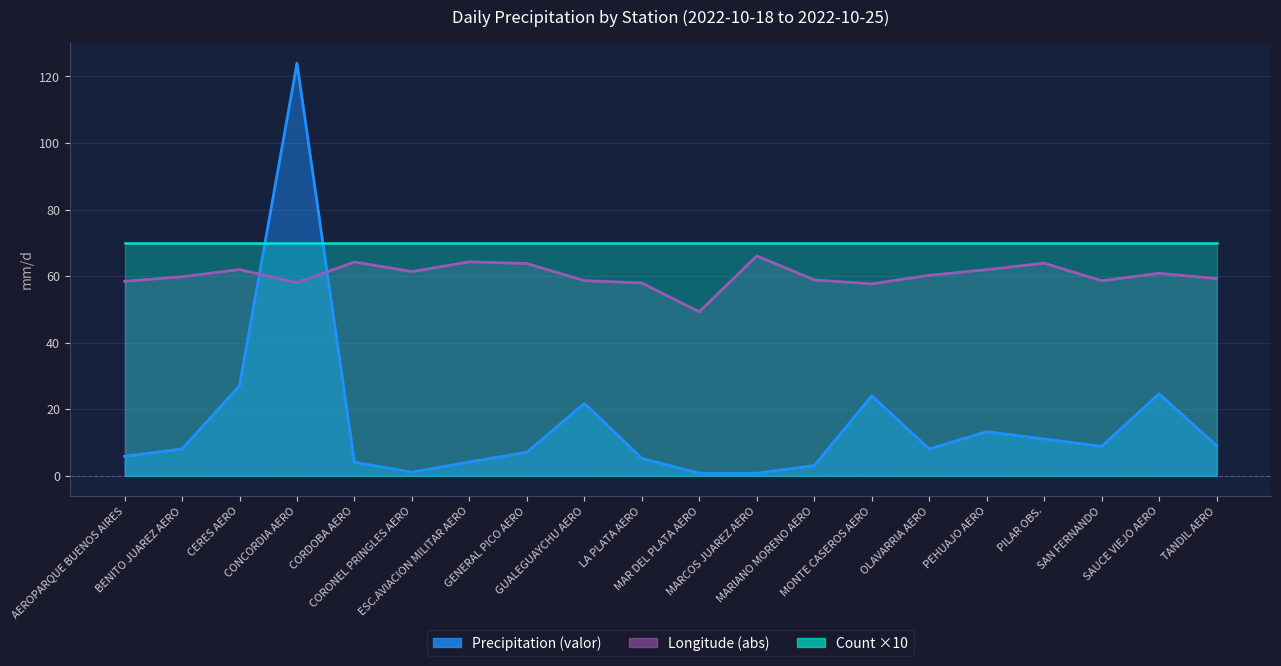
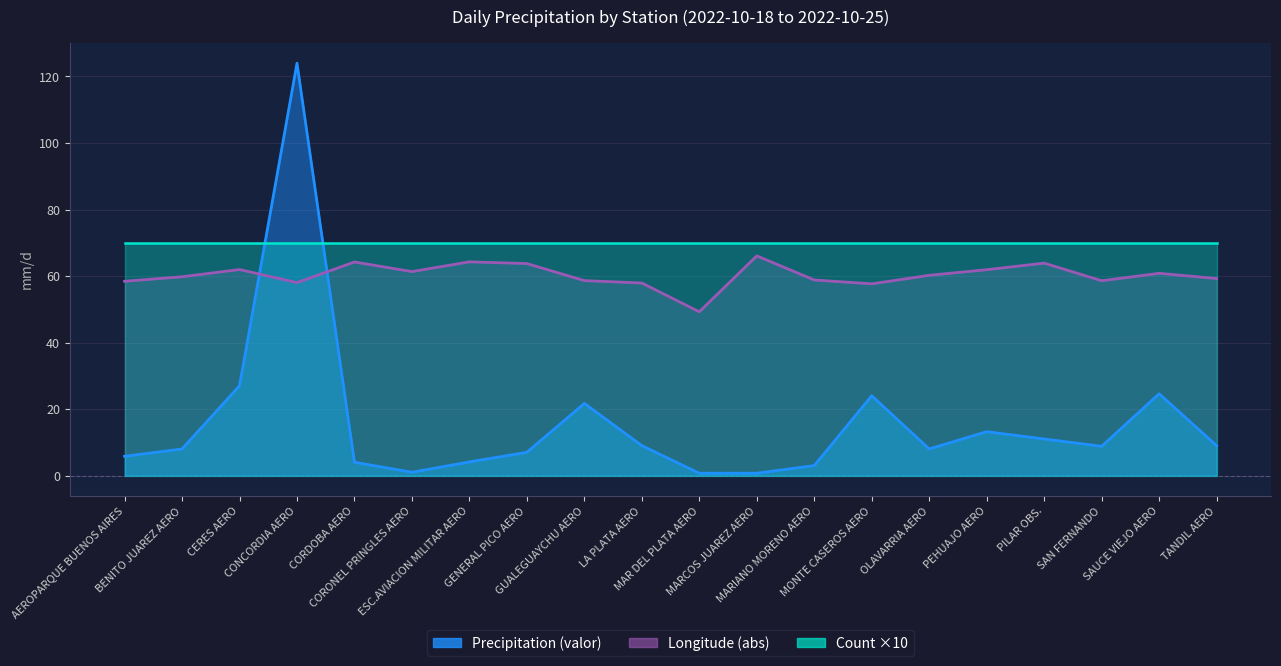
  {
    "Precipitation (valor)": {
      "AEROPARQUE BUENOS AIRES": 6,
      "BENITO JUAREZ AERO": 8,
      "CERES AERO": 27,
      "CONCORDIA AERO": 124,
      "CORDOBA AERO": 4,
      "CORONEL PRINGLES AERO": 1,
      "ESC.AVIACION MILITAR AERO": 4,
      "GENERAL PICO AERO": 7,
      "GUALEGUAYCHU AERO": 22,
-     "LA PLATA AERO": 5,
+     "LA PLATA AERO": 9,
      "MAR DEL PLATA AERO": 1,
      "MARCOS JUAREZ AERO": 1,
      "MARIANO MORENO AERO": 3,
      "MONTE CASEROS AERO": 24,
      "OLAVARRIA AERO": 8,
      "PEHUAJO AERO": 13,
      "PILAR OBS.": 11,
      "SAN FERNANDO": 9,
      "SAUCE VIEJO AERO": 25,
      "TANDIL AERO": 9
    },
    "Longitude (abs)": {
      "AEROPARQUE BUENOS AIRES": 58,
      "BENITO JUAREZ AERO": 60,
      "CERES AERO": 62,
      "CONCORDIA AERO": 58,
      "CORDOBA AERO": 64,
      "CORONEL PRINGLES AERO": 61,
      "ESC.AVIACION MILITAR AERO": 64,
      "GENERAL PICO AERO": 64,
      "GUALEGUAYCHU AERO": 59,
      "LA PLATA AERO": 58,
      "MAR DEL PLATA AERO": 49,
      "MARCOS JUAREZ AERO": 66,
      "MARIANO MORENO AERO": 59,
      "MONTE CASEROS AERO": 58,
      "OLAVARRIA AERO": 60,
      "PEHUAJO AERO": 62,
      "PILAR OBS.": 64,
      "SAN FERNANDO": 59,
      "SAUCE VIEJO AERO": 61,
      "TANDIL AERO": 59
    },
    "Count ×10": {
      "AEROPARQUE BUENOS AIRES": 70,
      "BENITO JUAREZ AERO": 70,
      "CERES AERO": 70,
      "CONCORDIA AERO": 70,
      "CORDOBA AERO": 70,
      "CORONEL PRINGLES AERO": 70,
      "ESC.AVIACION MILITAR AERO": 70,
      "GENERAL PICO AERO": 70,
      "GUALEGUAYCHU AERO": 70,
      "LA PLATA AERO": 70,
      "MAR DEL PLATA AERO": 70,
      "MARCOS JUAREZ AERO": 70,
      "MARIANO MORENO AERO": 70,
      "MONTE CASEROS AERO": 70,
      "OLAVARRIA AERO": 70,
      "PEHUAJO AERO": 70,
      "PILAR OBS.": 70,
      "SAN FERNANDO": 70,
      "SAUCE VIEJO AERO": 70,
      "TANDIL AERO": 70
    }
  }
